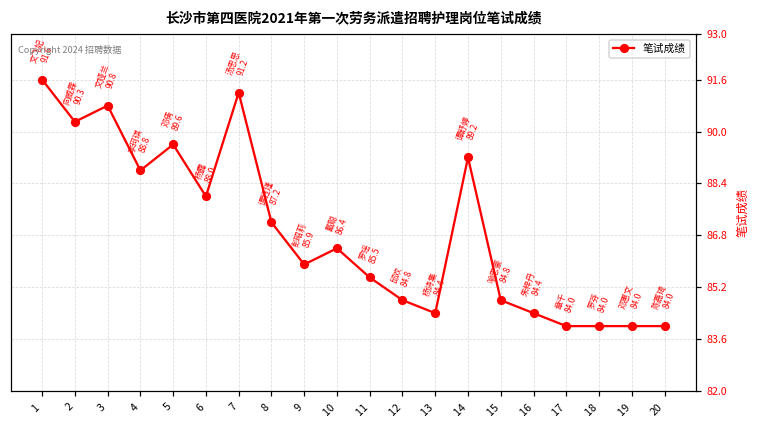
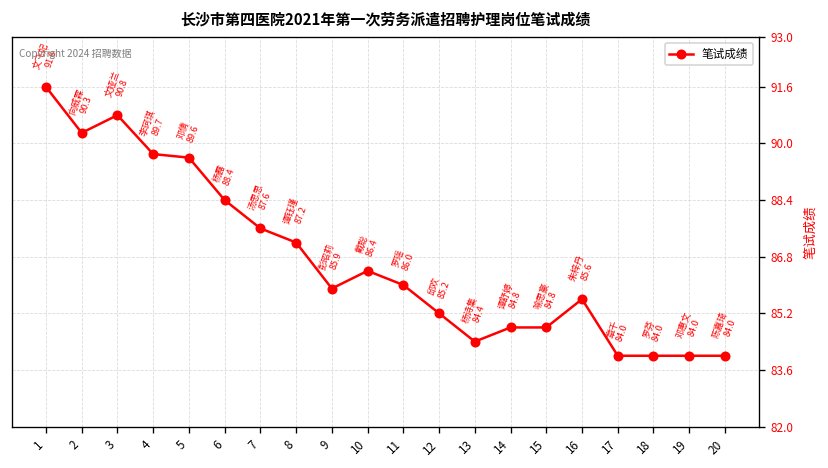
  {
    "2": 90.3,
    "3": 90.8,
-   "4": 88.8,
+   "4": 89.7,
    "5": 89.6,
-   "6": 88.0,
-   "7": 91.2,
+   "6": 88.4,
+   "7": 87.6,
    "8": 87.2,
    "9": 85.9,
    "10": 86.4,
-   "11": 85.5,
-   "12": 84.8,
+   "11": 86.0,
+   "12": 85.2,
    "13": 84.4,
-   "14": 89.2,
+   "14": 84.8,
    "15": 84.8,
-   "16": 84.4,
+   "16": 85.6,
    "17": 84.0,
    "18": 84.0,
    "19": 84.0,
    "20": 84.0
  }
